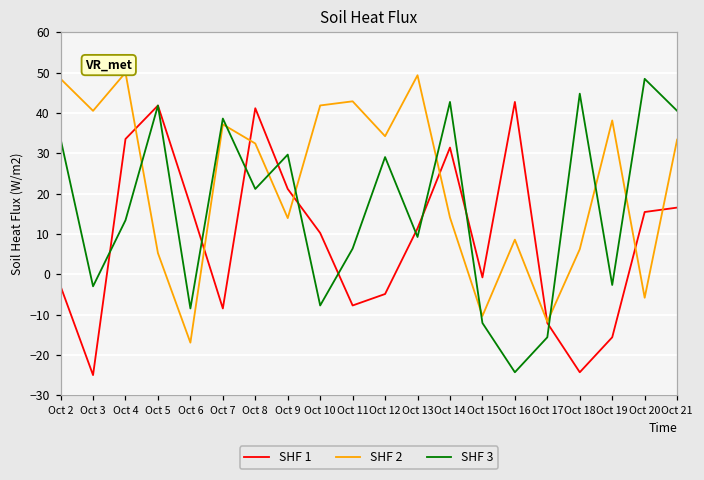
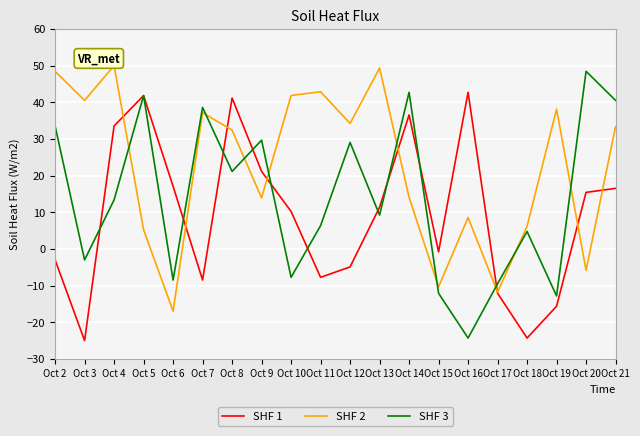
  {
    "SHF 1": {
      "Oct 2": -3,
      "Oct 3": -25,
      "Oct 4": 34,
      "Oct 6": 17,
      "Oct 7": -8,
      "Oct 8": 41,
      "Oct 9": 21,
      "Oct 10": 10,
      "Oct 11": -8,
      "Oct 12": -5,
      "Oct 13": 11,
-     "Oct 14": 31,
+     "Oct 14": 37,
      "Oct 15": -1,
      "Oct 16": 43,
      "Oct 18": -24,
      "Oct 19": -16,
      "Oct 20": 15,
      "Oct 21": 17
    },
    "SHF 2": {
      "Oct 2": 48,
      "Oct 3": 41,
      "Oct 5": 5,
      "Oct 6": -17,
      "Oct 7": 37,
      "Oct 8": 32,
      "Oct 9": 14,
      "Oct 10": 42,
      "Oct 11": 43,
      "Oct 12": 34,
      "Oct 13": 49,
      "Oct 14": 14,
      "Oct 15": -10,
      "Oct 16": 9,
      "Oct 18": 6,
      "Oct 19": 38,
      "Oct 20": -6,
      "Oct 21": 33
    },
    "SHF 3": {
      "Oct 2": 34,
      "Oct 3": -3,
      "Oct 4": 13,
      "Oct 6": -8,
      "Oct 7": 39,
      "Oct 8": 21,
      "Oct 9": 30,
      "Oct 10": -8,
      "Oct 11": 6,
      "Oct 12": 29,
      "Oct 13": 9,
      "Oct 14": 43,
      "Oct 15": -12,
      "Oct 16": -24,
-     "Oct 17": -16,
-     "Oct 18": 45,
-     "Oct 19": -3,
+     "Oct 17": -9,
+     "Oct 18": 5,
+     "Oct 19": -13,
      "Oct 20": 48,
      "Oct 21": 41
    }
  }
